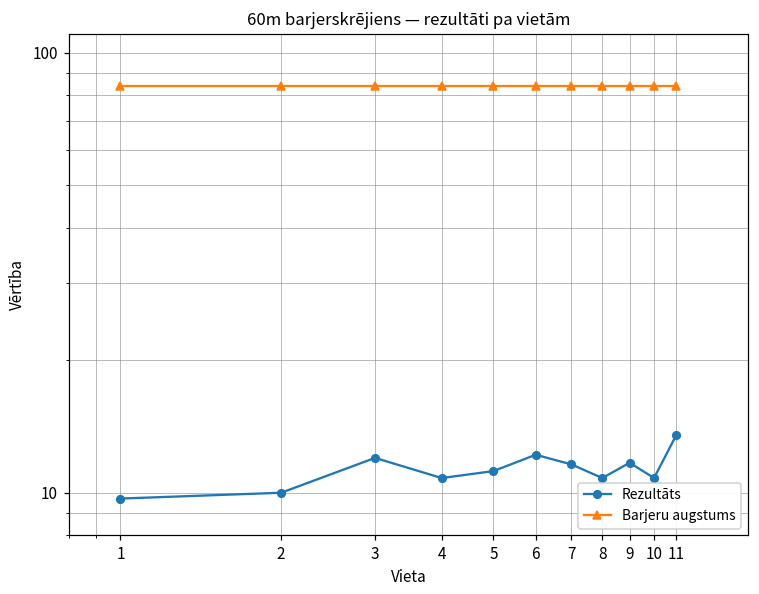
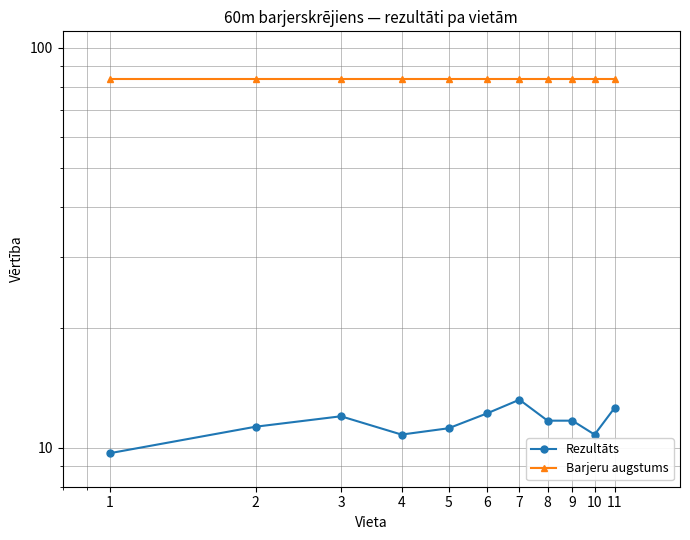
  {
    "Rezultāts": {
      "1": 9.7,
-     "2": 10.0,
+     "2": 11.3,
      "3": 12.0,
      "4": 10.8,
      "5": 11.2,
      "6": 12.2,
-     "7": 11.6,
-     "8": 10.8,
+     "7": 13.2,
+     "8": 11.7,
      "9": 11.7,
      "10": 10.8,
-     "11": 13.5
+     "11": 12.6
    },
    "Barjeru augstums": {
      "1": 84,
      "2": 84,
      "3": 84,
      "4": 84,
      "5": 84,
      "6": 84,
      "7": 84,
      "8": 84,
      "9": 84,
      "10": 84,
      "11": 84
    }
  }
